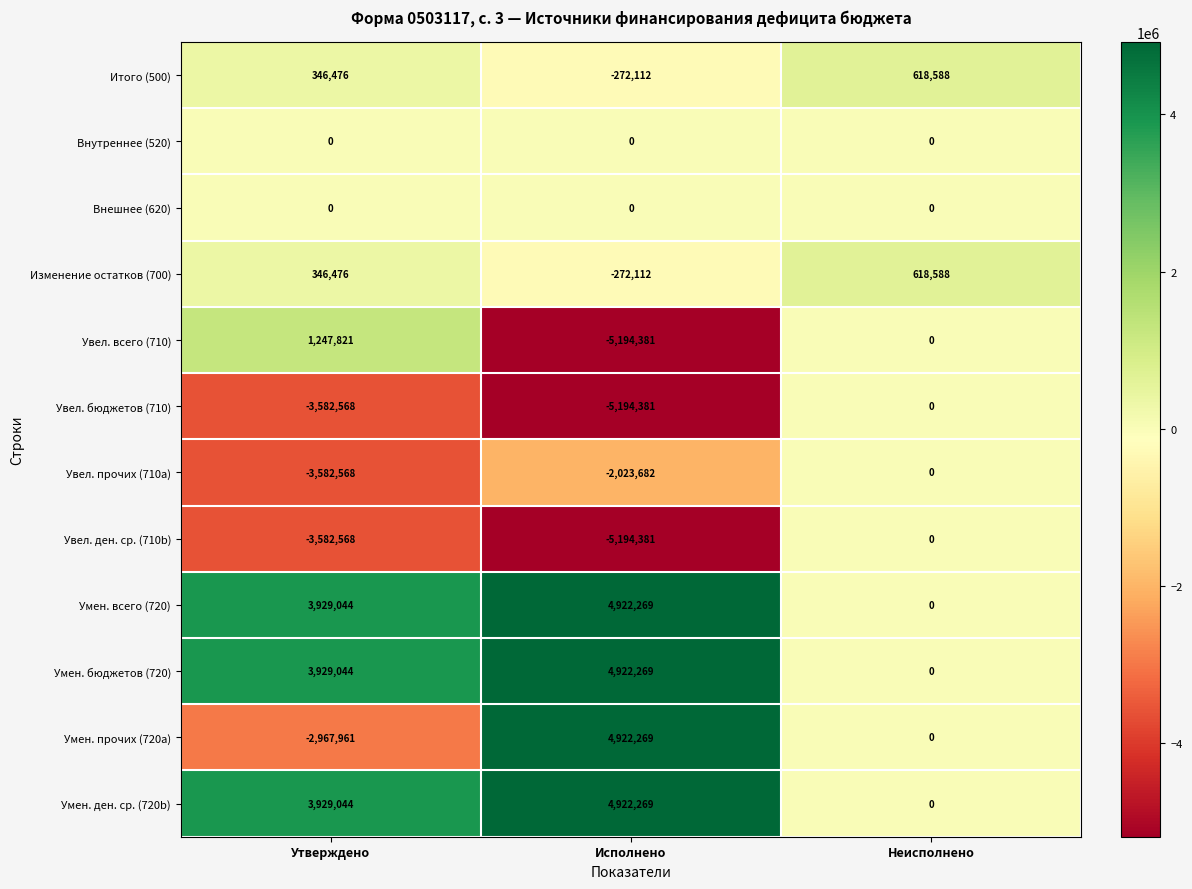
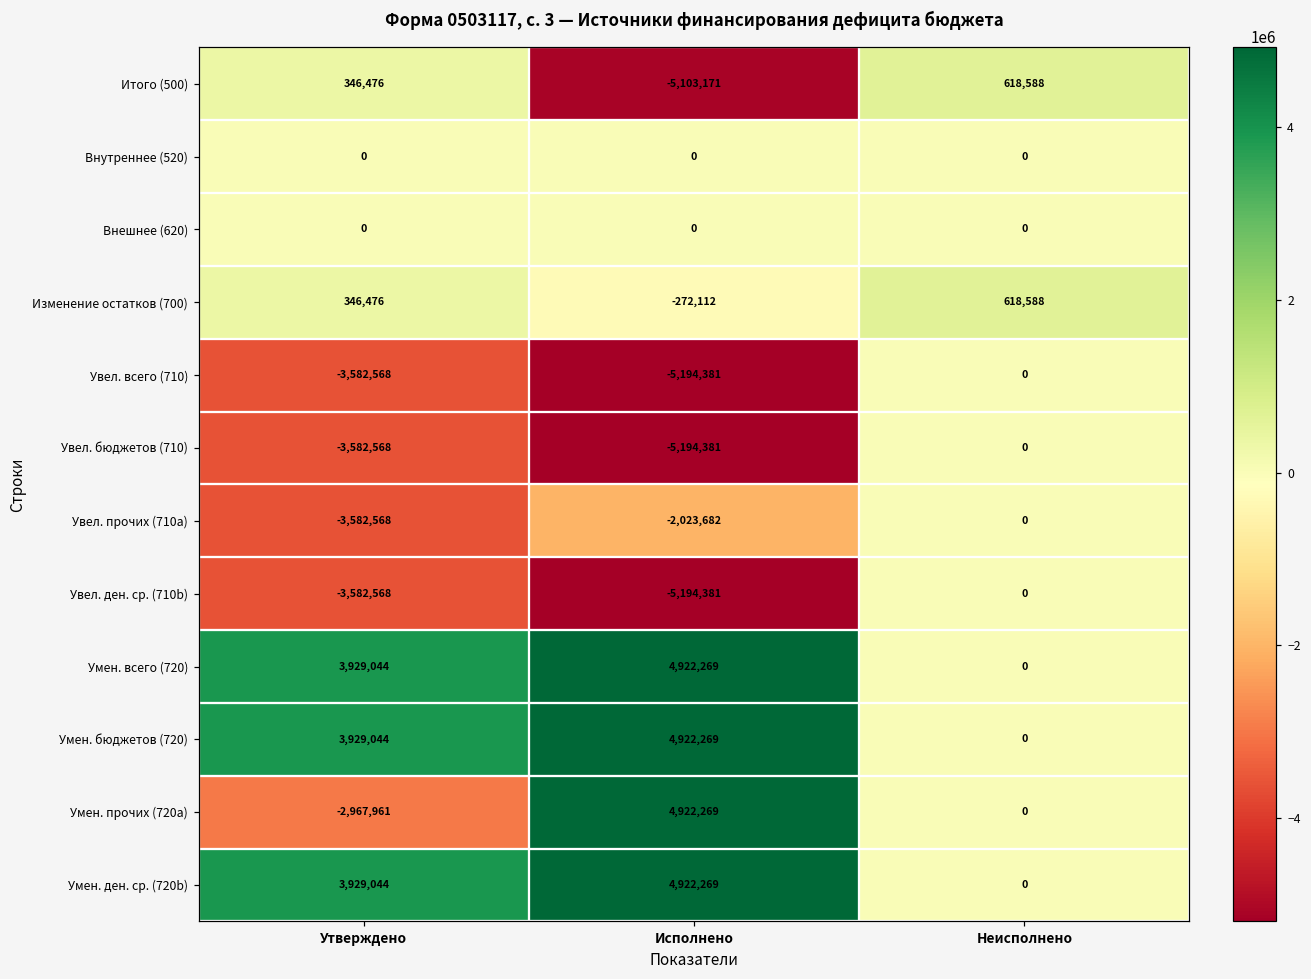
  {
    "Итого (500)": {
      "Утверждено": "346,476",
-     "Исполнено": "-272,112",
+     "Исполнено": "-5,103,171",
      "Неисполнено": "618,588"
    },
    "Внутреннее (520)": {
      "Утверждено": "0",
      "Исполнено": "0",
      "Неисполнено": "0"
    },
    "Внешнее (620)": {
      "Утверждено": "0",
      "Исполнено": "0",
      "Неисполнено": "0"
    },
    "Изменение остатков (700)": {
      "Утверждено": "346,476",
      "Исполнено": "-272,112",
      "Неисполнено": "618,588"
    },
    "Увел. всего (710)": {
-     "Утверждено": "1,247,821",
+     "Утверждено": "-3,582,568",
      "Исполнено": "-5,194,381",
      "Неисполнено": "0"
    },
    "Увел. бюджетов (710)": {
      "Утверждено": "-3,582,568",
      "Исполнено": "-5,194,381",
      "Неисполнено": "0"
    },
    "Увел. прочих (710a)": {
      "Утверждено": "-3,582,568",
      "Исполнено": "-2,023,682",
      "Неисполнено": "0"
    },
    "Увел. ден. ср. (710b)": {
      "Утверждено": "-3,582,568",
      "Исполнено": "-5,194,381",
      "Неисполнено": "0"
    },
    "Умен. всего (720)": {
      "Утверждено": "3,929,044",
      "Исполнено": "4,922,269",
      "Неисполнено": "0"
    },
    "Умен. бюджетов (720)": {
      "Утверждено": "3,929,044",
      "Исполнено": "4,922,269",
      "Неисполнено": "0"
    },
    "Умен. прочих (720a)": {
      "Утверждено": "-2,967,961",
      "Исполнено": "4,922,269",
      "Неисполнено": "0"
    },
    "Умен. ден. ср. (720b)": {
      "Утверждено": "3,929,044",
      "Исполнено": "4,922,269",
      "Неисполнено": "0"
    }
  }
